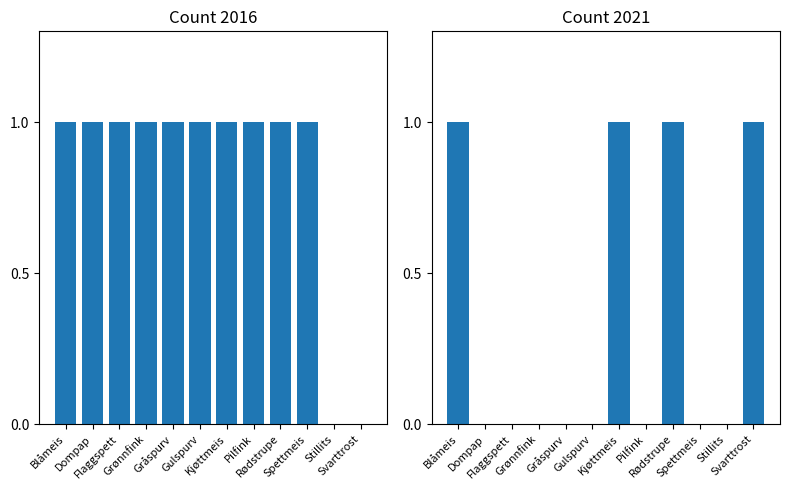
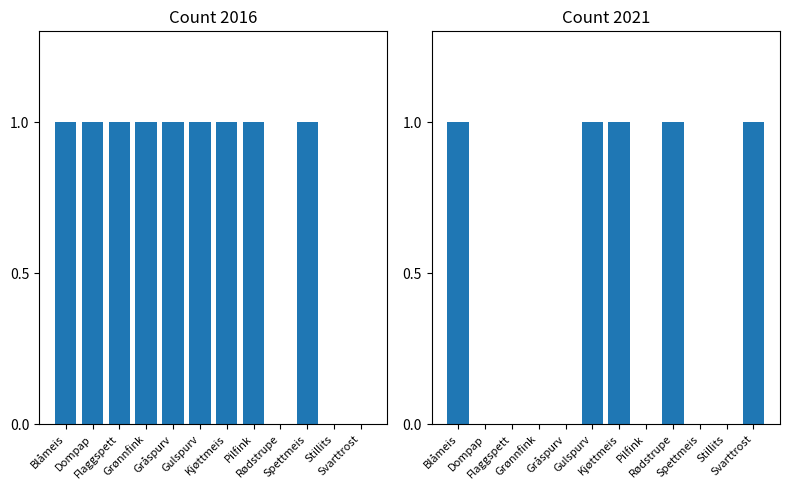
  {
    "Count 2016": {
      "Blåmeis": 1,
      "Dompap": 1,
      "Flaggspett": 1,
      "Grønnfink": 1,
      "Gråspurv": 1,
      "Gulspurv": 1,
      "Kjøttmeis": 1,
      "Pilfink": 1,
-     "Rødstrupe": 1,
+     "Rødstrupe": 0,
      "Spettmeis": 1,
      "Stillits": 0,
      "Svarttrost": 0
    },
    "Count 2021": {
      "Blåmeis": 1,
      "Dompap": 0,
      "Flaggspett": 0,
      "Grønnfink": 0,
      "Gråspurv": 0,
-     "Gulspurv": 0,
+     "Gulspurv": 1,
      "Kjøttmeis": 1,
      "Pilfink": 0,
      "Rødstrupe": 1,
      "Spettmeis": 0,
      "Stillits": 0,
      "Svarttrost": 1
    }
  }
